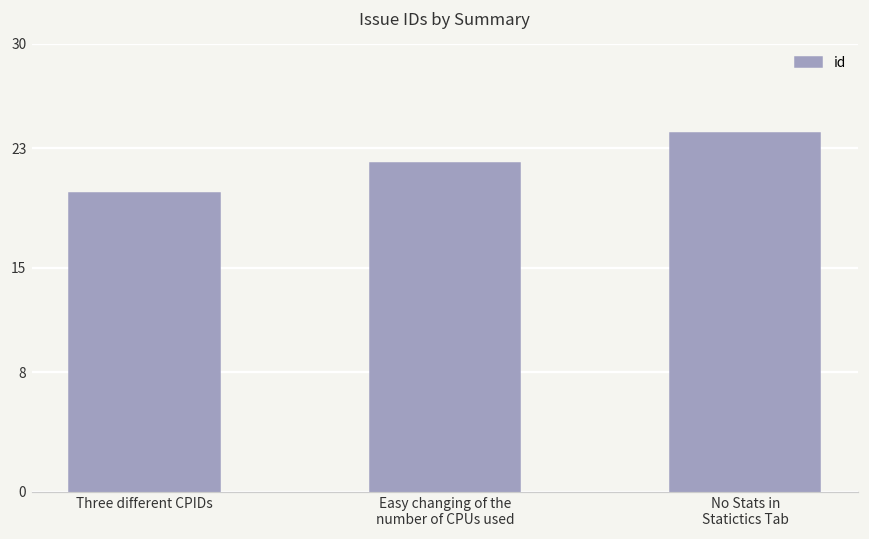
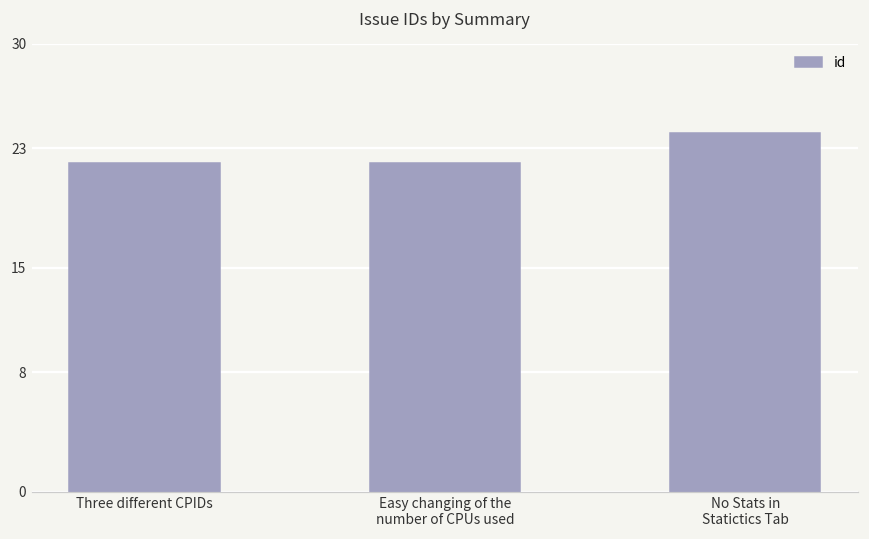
  {
-   "Three different CPIDs": 20,
+   "Three different CPIDs": 22,
    "Easy changing of the number of CPUs used": 22,
    "No Stats in Statictics Tab": 24
  }
